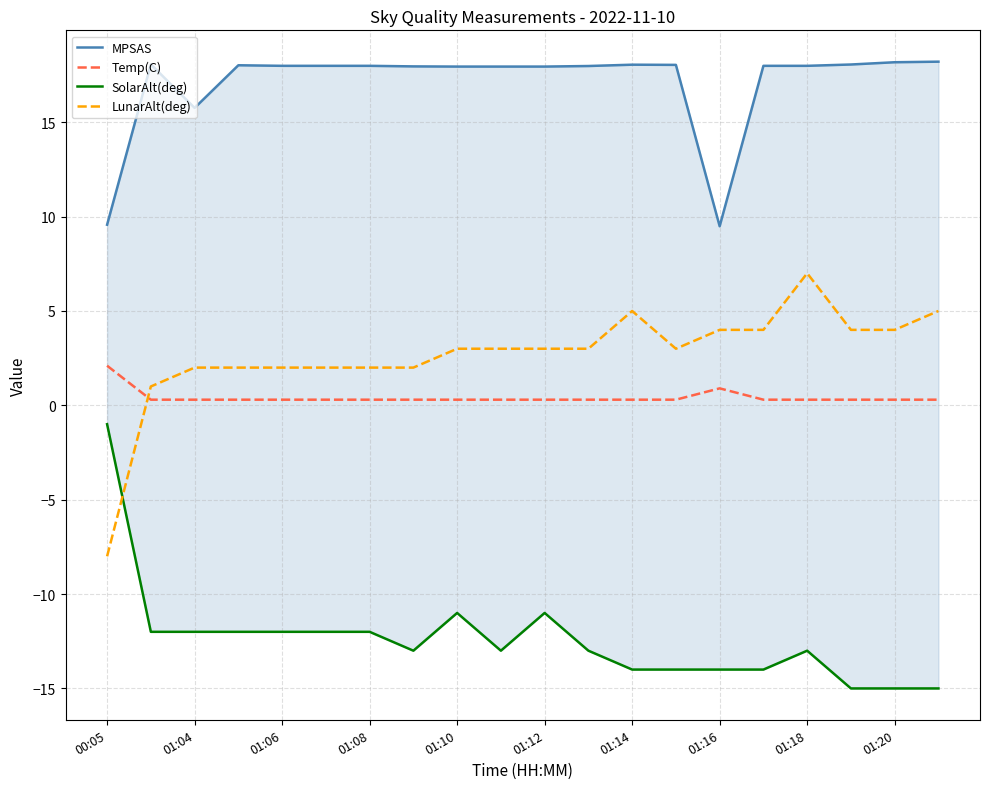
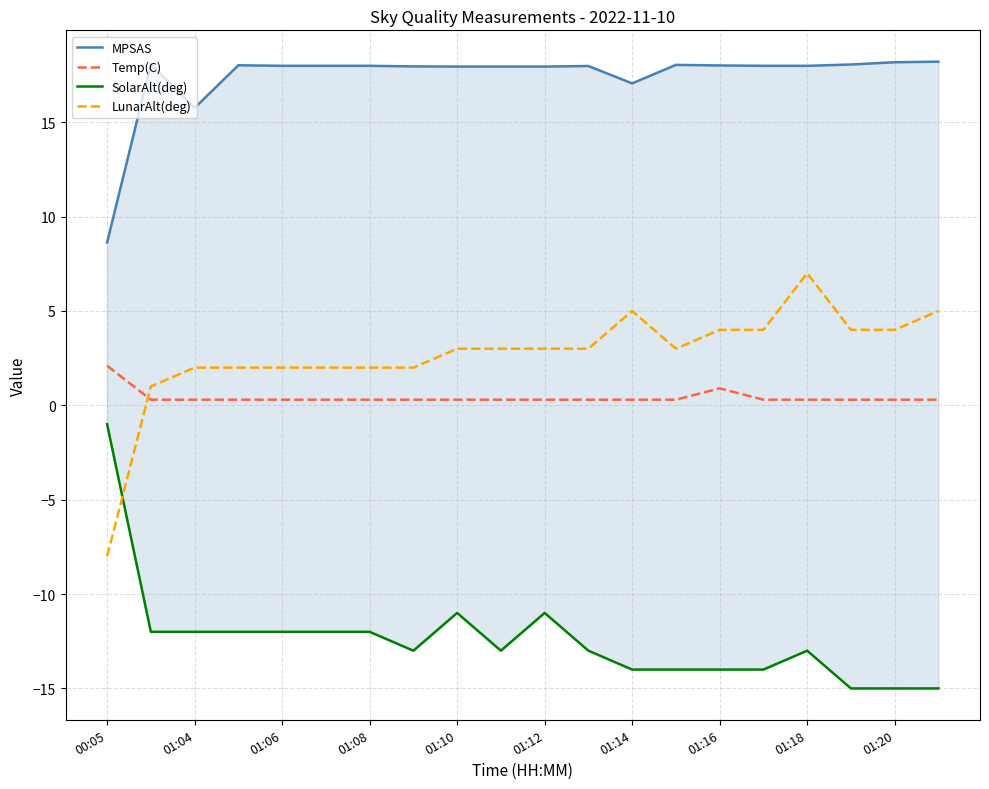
  {
    "MPSAS": {
-     "00:05": 9.6,
+     "00:05": 8.6,
      "01:06": 18.0,
      "01:08": 18.0,
      "01:10": 18.0,
      "01:12": 18.0,
-     "01:14": 18.1,
-     "01:16": 9.5,
+     "01:14": 17.1,
+     "01:16": 18.0,
      "01:18": 18.0,
      "01:20": 18.2
    },
    "Temp(C)": {
      "00:05": 2.1,
      "01:04": 0.3,
      "01:06": 0.3,
      "01:08": 0.3,
      "01:10": 0.3,
      "01:12": 0.3,
      "01:14": 0.3,
      "01:16": 0.9,
      "01:18": 0.3,
      "01:20": 0.3
    },
    "SolarAlt(deg)": {
      "00:05": -1.0,
      "01:04": -12.0,
      "01:06": -12.0,
      "01:08": -12.0,
      "01:10": -11.0,
      "01:12": -11.0,
      "01:14": -14.0,
      "01:16": -14.0,
      "01:18": -13.0,
      "01:20": -15.0
    },
    "LunarAlt(deg)": {
      "00:05": -8.0,
      "01:04": 2.0,
      "01:06": 2.0,
      "01:08": 2.0,
      "01:10": 3.0,
      "01:12": 3.0,
      "01:14": 5.0,
      "01:16": 4.0,
      "01:18": 7.0,
      "01:20": 4.0
    }
  }
